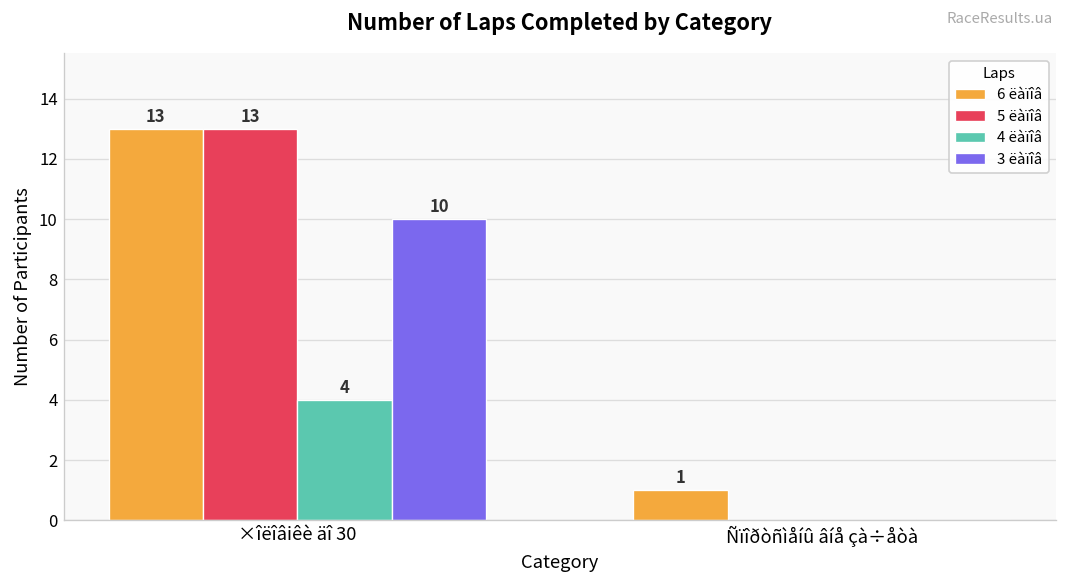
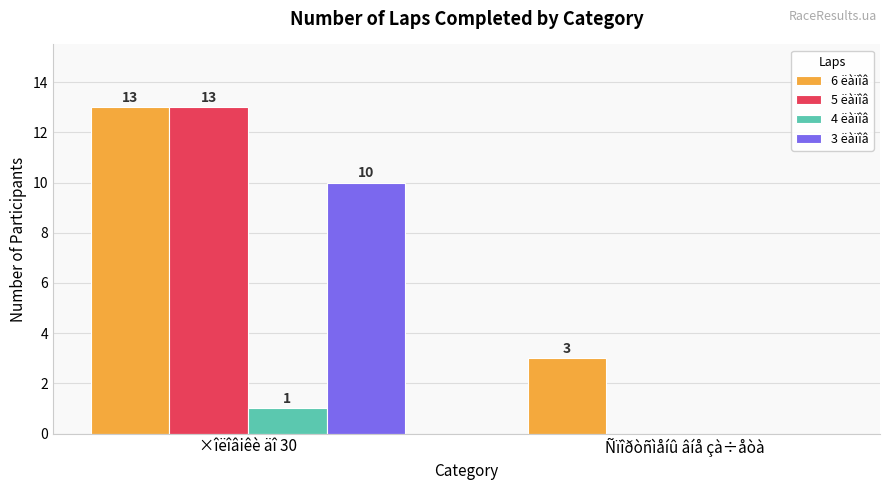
  {
    "6 ëàïîâ": {
      "×îëîâiêè äî 30": 13,
-     "Ñïîðòñìåíû âíå çà÷åòà": 1
+     "Ñïîðòñìåíû âíå çà÷åòà": 3
    },
    "5 ëàïîâ": {
      "×îëîâiêè äî 30": 13
    },
    "4 ëàïîâ": {
-     "×îëîâiêè äî 30": 4
+     "×îëîâiêè äî 30": 1
    },
    "3 ëàïîâ": {
      "×îëîâiêè äî 30": 10
    }
  }
